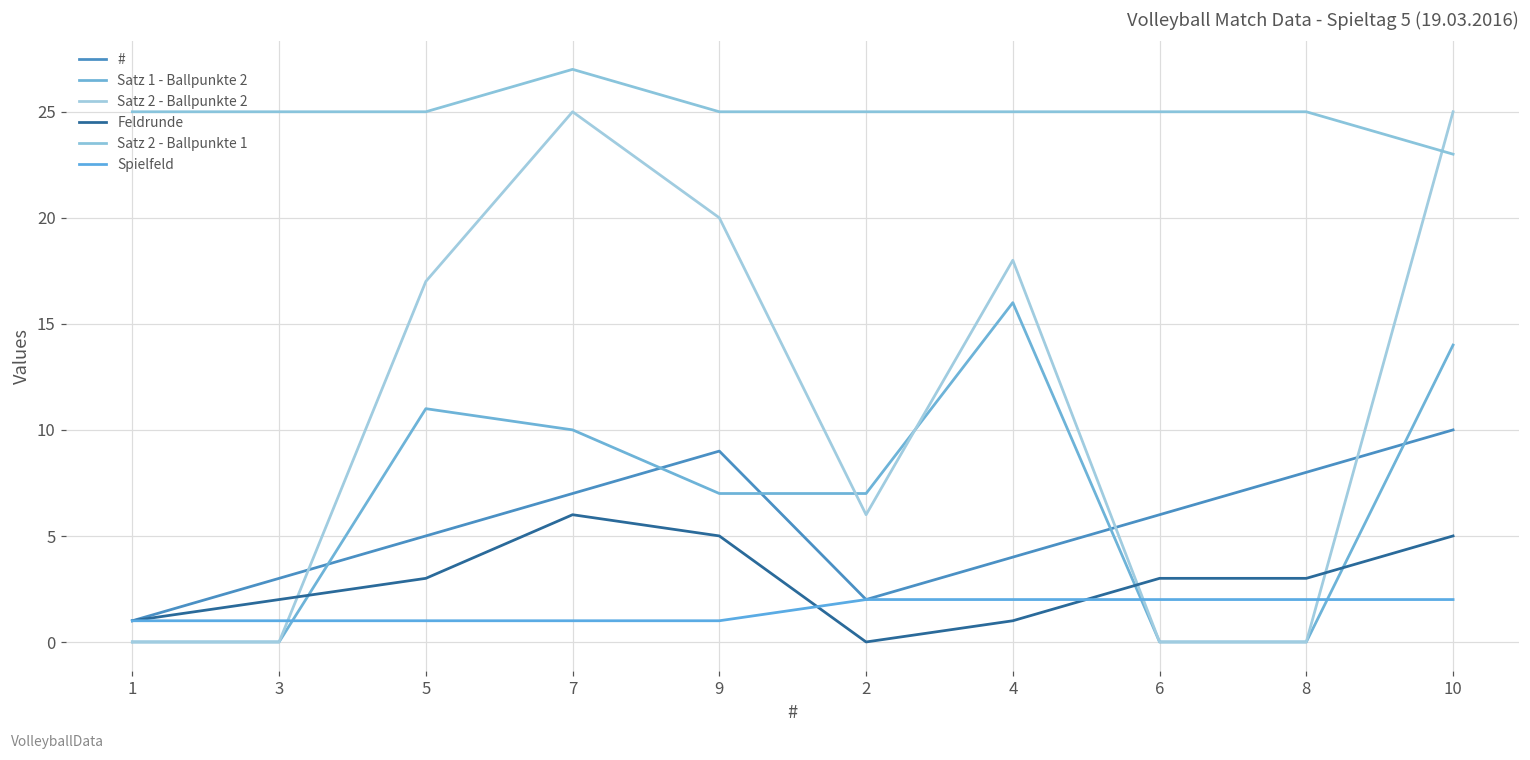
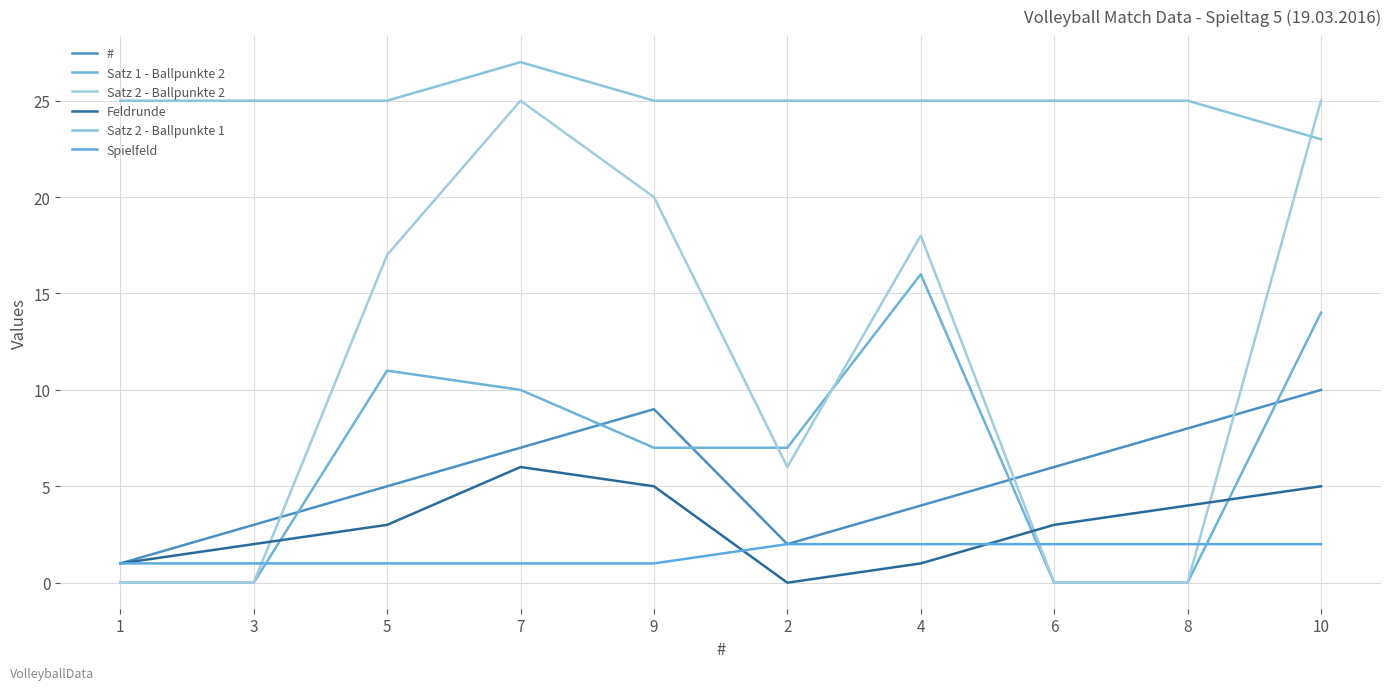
  {
    "Feldrunde": {
      "3": 2,
      "5": 3,
      "7": 6,
      "9": 5,
      "2": 0,
      "4": 1,
      "6": 3,
-     "8": 3,
+     "8": 4,
      "10": 5
    }
  }
